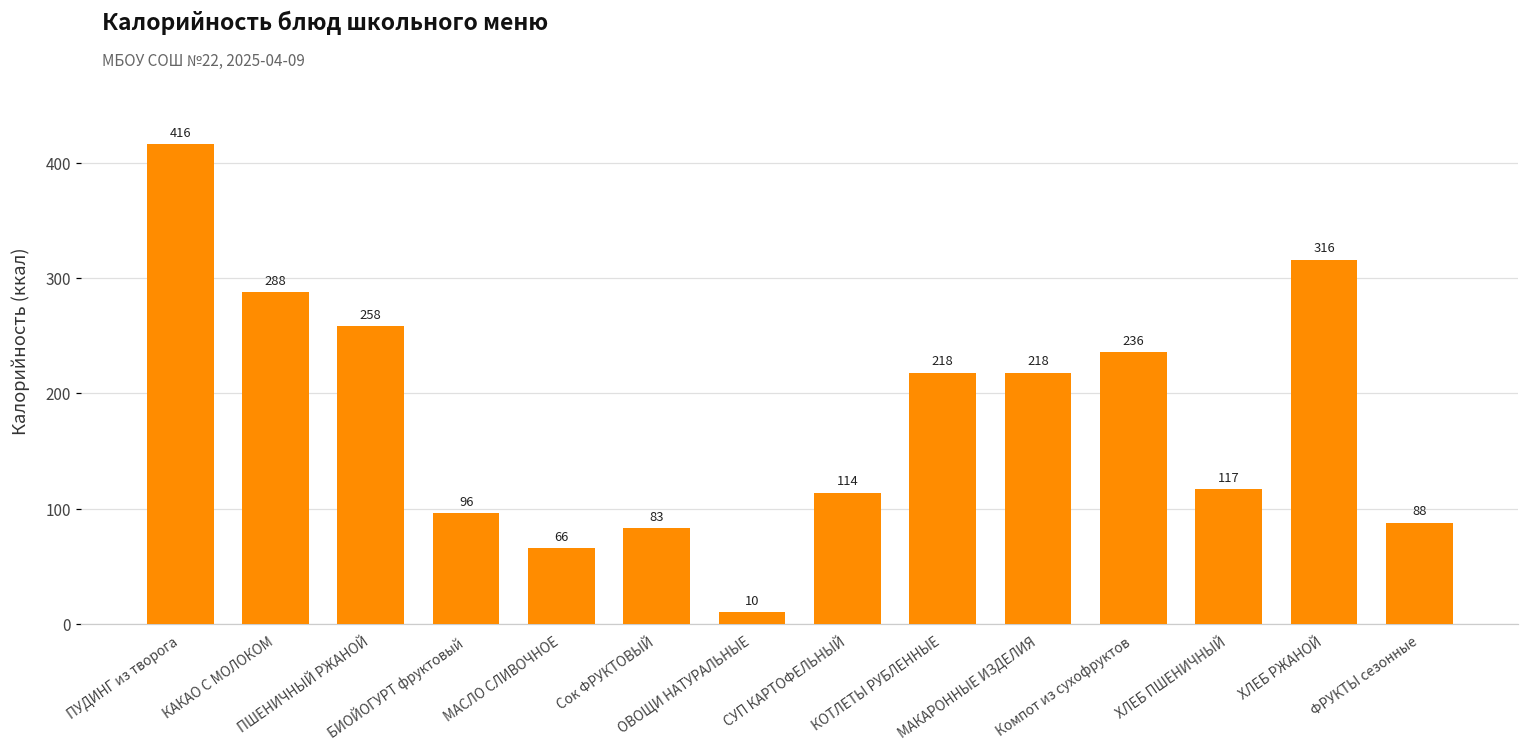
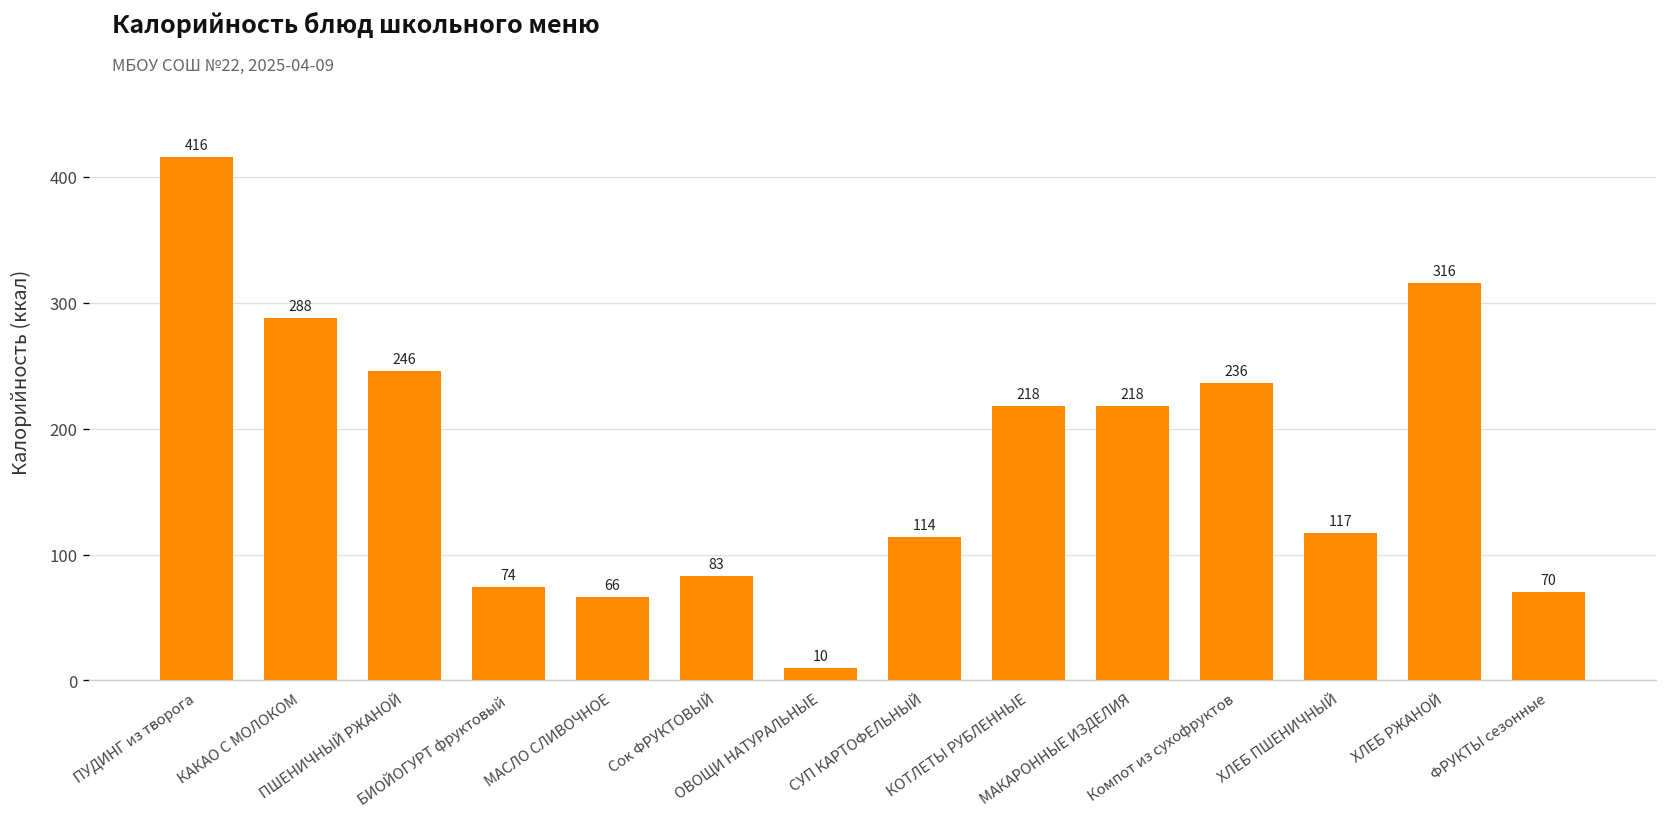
  {
    "ПУДИНГ из творога": 416,
    "КАКАО С МОЛОКОМ": 288,
-   "ПШЕНИЧНЫЙ РЖАНОЙ": 258,
-   "БИОЙОГУРТ фруктовый": 96,
+   "ПШЕНИЧНЫЙ РЖАНОЙ": 246,
+   "БИОЙОГУРТ фруктовый": 74,
    "МАСЛО СЛИВОЧНОЕ": 66,
    "Сок ФРУКТОВЫЙ": 83,
    "ОВОЩИ НАТУРАЛЬНЫЕ": 10,
    "СУП КАРТОФЕЛЬНЫЙ": 114,
    "КОТЛЕТЫ РУБЛЕННЫЕ": 218,
    "МАКАРОННЫЕ ИЗДЕЛИЯ": 218,
    "Компот из сухофруктов": 236,
    "ХЛЕБ ПШЕНИЧНЫЙ": 117,
    "ХЛЕБ РЖАНОЙ": 316,
-   "ФРУКТЫ сезонные": 88
+   "ФРУКТЫ сезонные": 70
  }
